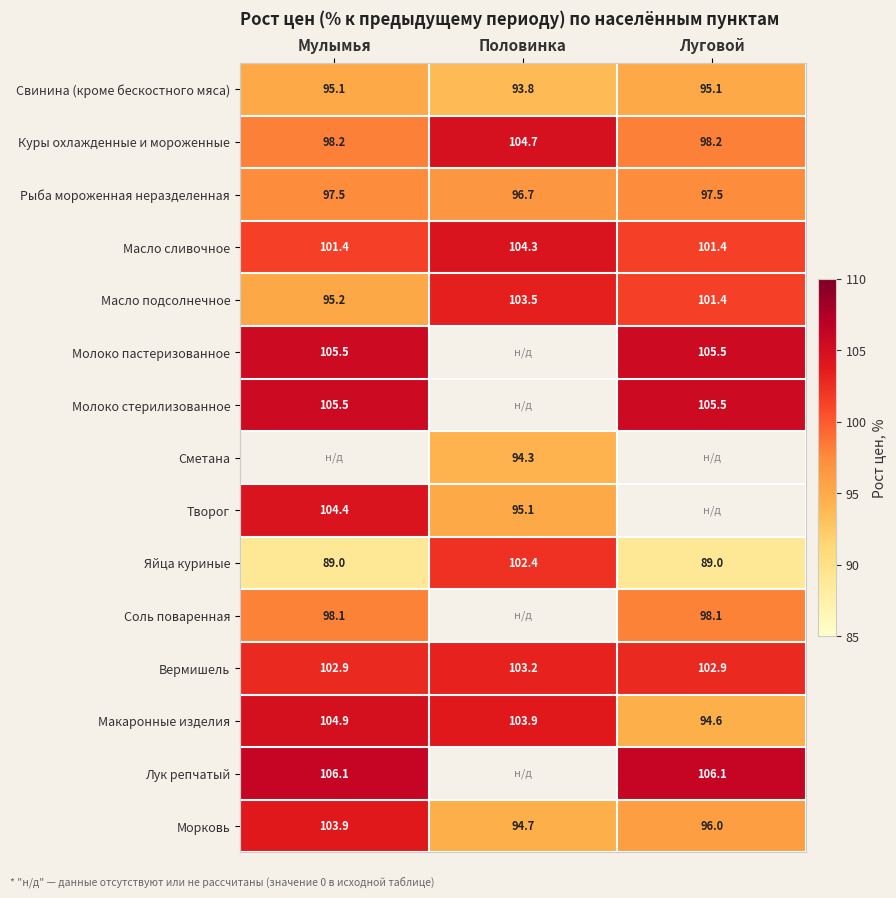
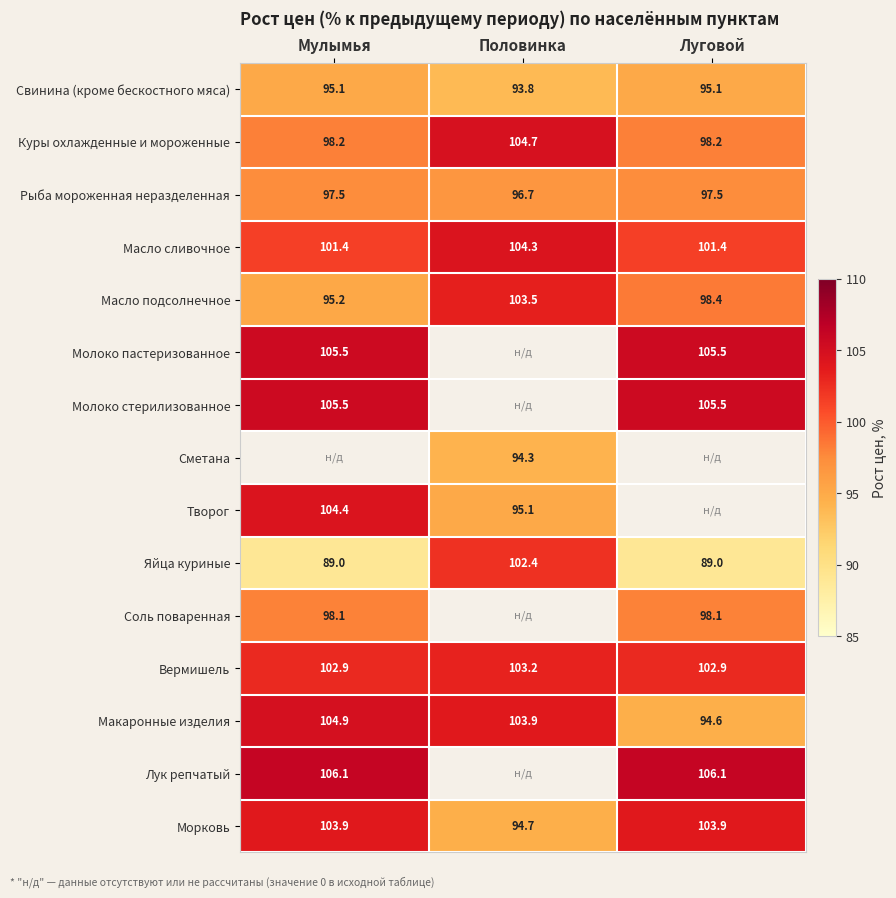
  {
    "Свинина (кроме бескостного мяса)": {
      "Мулымья": 95.1,
      "Половинка": 93.8,
      "Луговой": 95.1
    },
    "Куры охлажденные и мороженные": {
      "Мулымья": 98.2,
      "Половинка": 104.7,
      "Луговой": 98.2
    },
    "Рыба мороженная неразделенная": {
      "Мулымья": 97.5,
      "Половинка": 96.7,
      "Луговой": 97.5
    },
    "Масло сливочное": {
      "Мулымья": 101.4,
      "Половинка": 104.3,
      "Луговой": 101.4
    },
    "Масло подсолнечное": {
      "Мулымья": 95.2,
      "Половинка": 103.5,
-     "Луговой": 101.4
+     "Луговой": 98.4
    },
    "Молоко пастеризованное": {
      "Мулымья": 105.5,
      "Луговой": 105.5
    },
    "Молоко стерилизованное": {
      "Мулымья": 105.5,
      "Луговой": 105.5
    },
    "Сметана": {
      "Половинка": 94.3
    },
    "Творог": {
      "Мулымья": 104.4,
      "Половинка": 95.1
    },
    "Яйца куриные": {
      "Мулымья": 89.0,
      "Половинка": 102.4,
      "Луговой": 89.0
    },
    "Соль поваренная": {
      "Мулымья": 98.1,
      "Луговой": 98.1
    },
    "Вермишель": {
      "Мулымья": 102.9,
      "Половинка": 103.2,
      "Луговой": 102.9
    },
    "Макаронные изделия": {
      "Мулымья": 104.9,
      "Половинка": 103.9,
      "Луговой": 94.6
    },
    "Лук репчатый": {
      "Мулымья": 106.1,
      "Луговой": 106.1
    },
    "Морковь": {
      "Мулымья": 103.9,
      "Половинка": 94.7,
-     "Луговой": 96.0
+     "Луговой": 103.9
    }
  }
